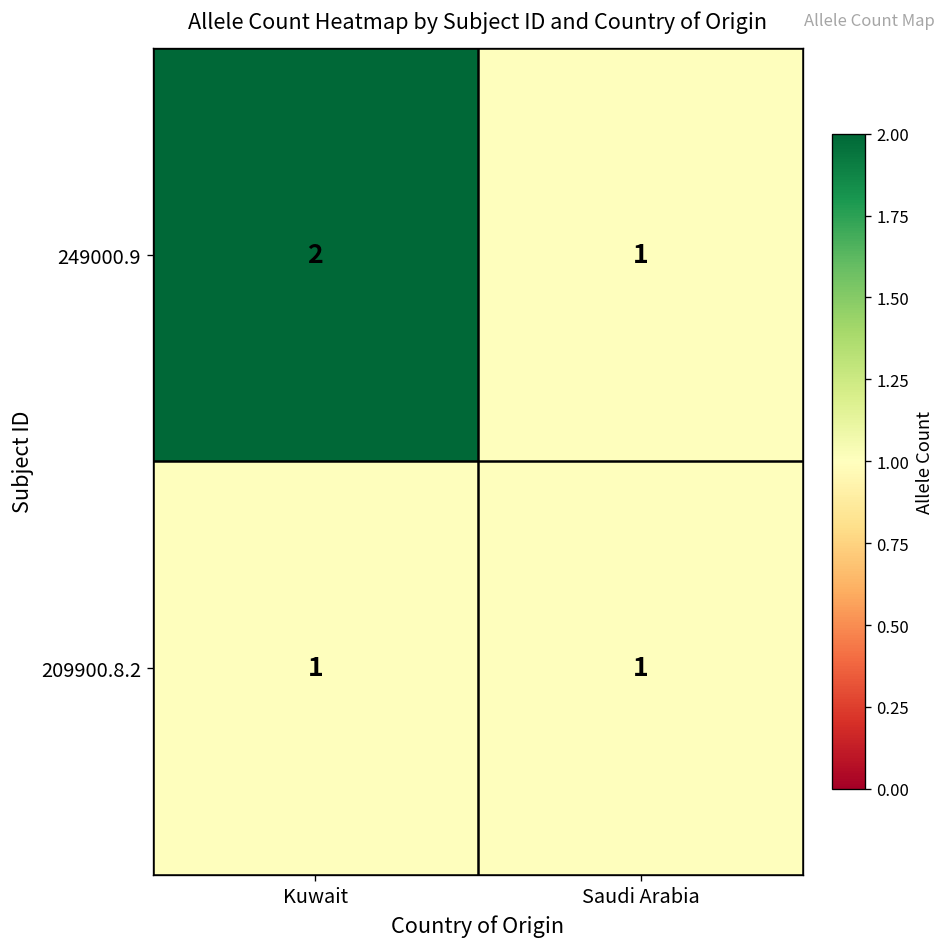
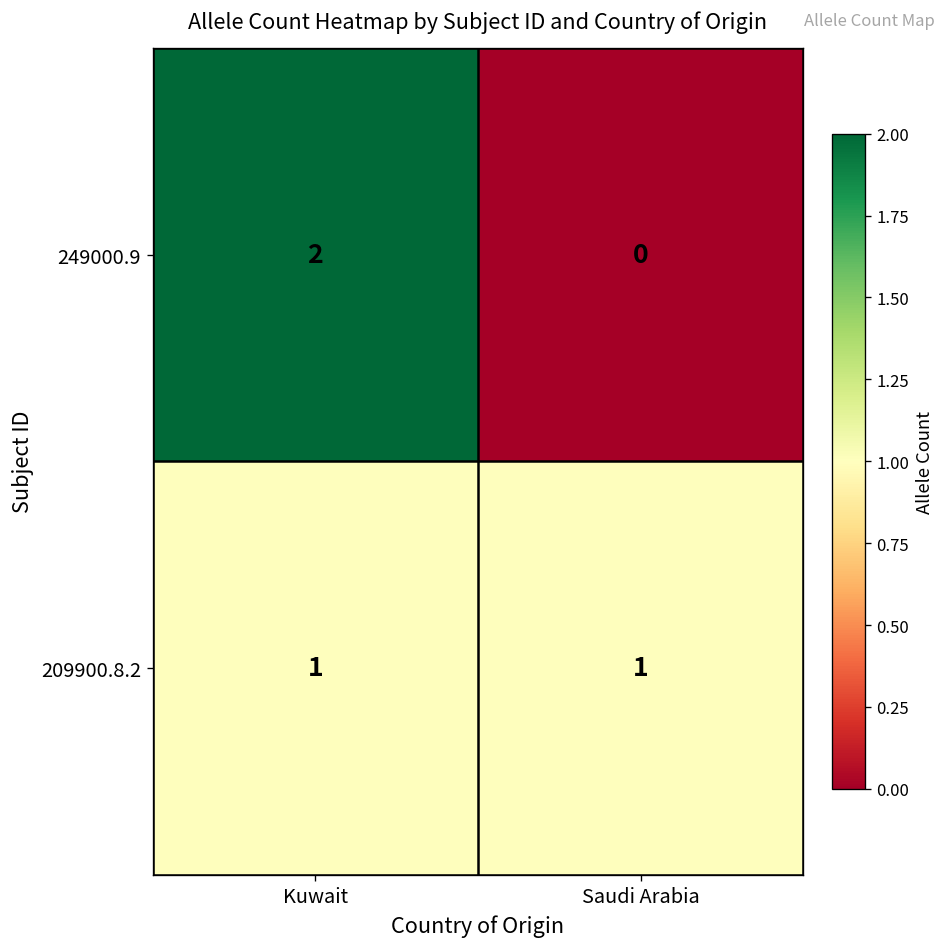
  {
    "249000.9": {
      "Kuwait": 2,
-     "Saudi Arabia": 1
+     "Saudi Arabia": 0
    },
    "209900.8.2": {
      "Kuwait": 1,
      "Saudi Arabia": 1
    }
  }
